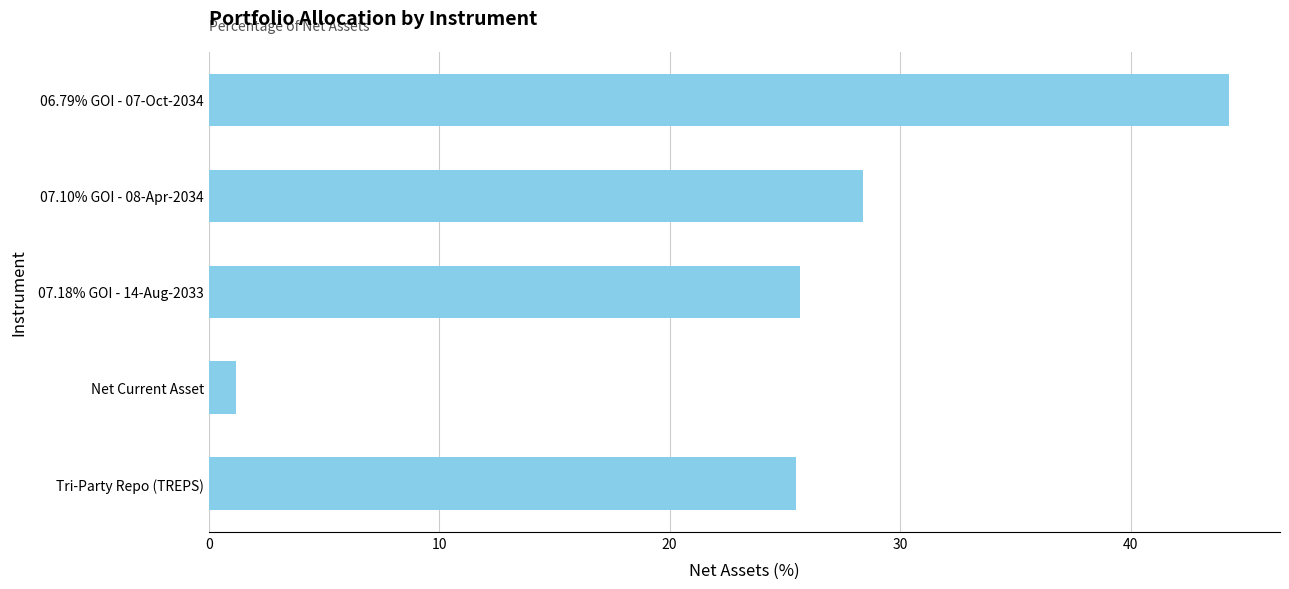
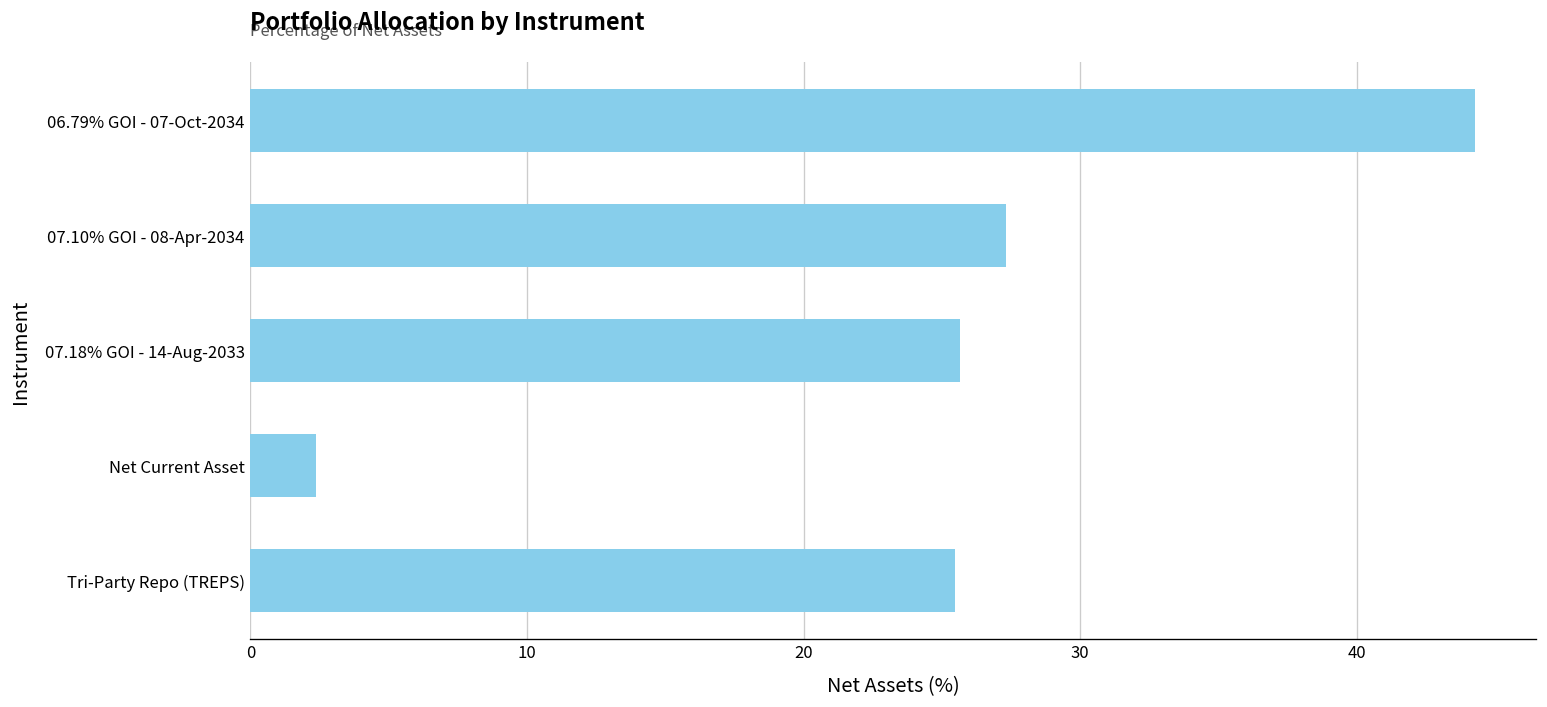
  {
    "06.79% GOI - 07-Oct-2034": 44.3,
-   "07.10% GOI - 08-Apr-2034": 28.4,
+   "07.10% GOI - 08-Apr-2034": 27.3,
    "07.18% GOI - 14-Aug-2033": 25.7,
-   "Net Current Asset": 1.2,
+   "Net Current Asset": 2.4,
    "Tri-Party Repo (TREPS)": 25.5
  }
